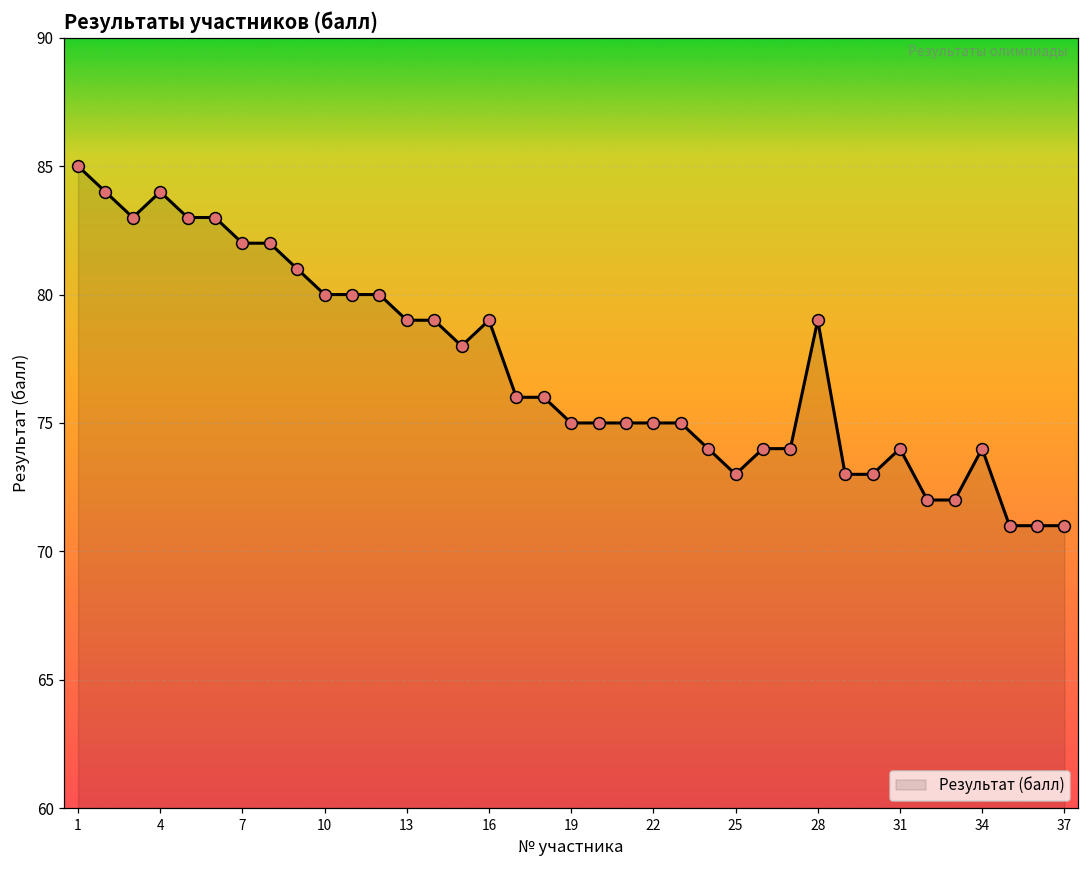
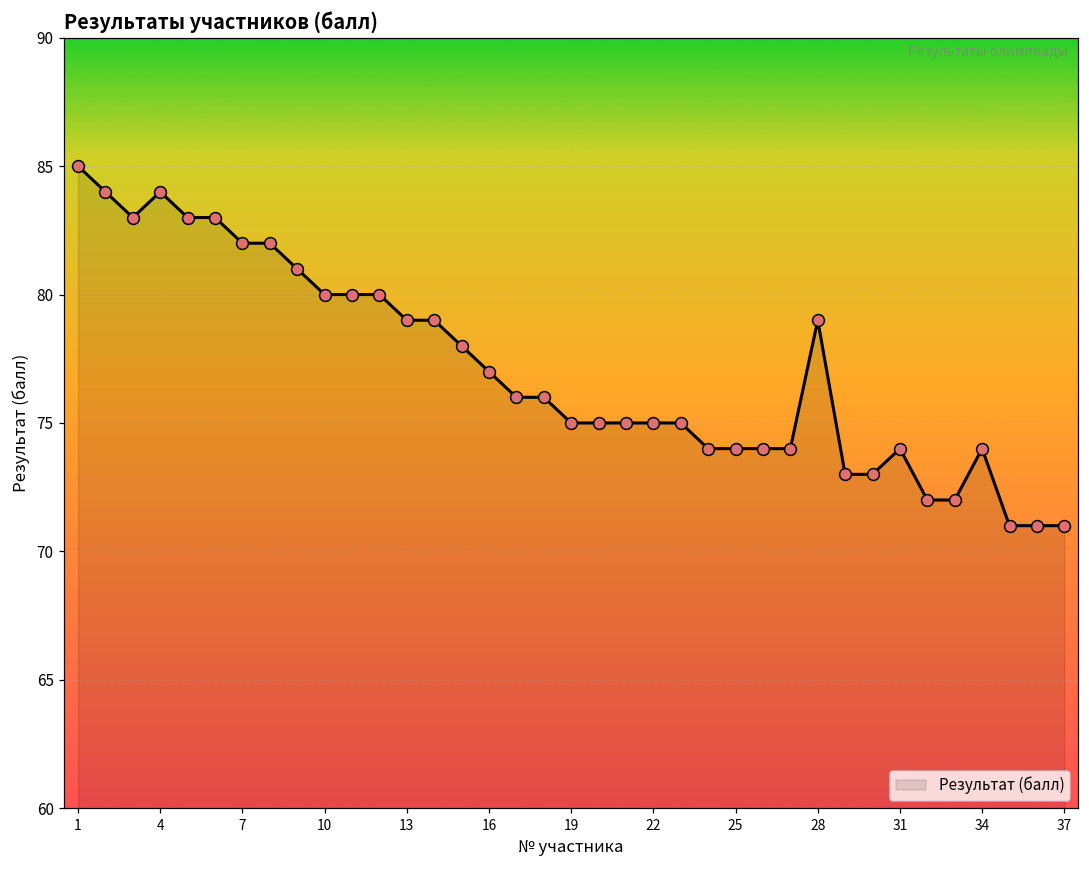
  {
    "1": 85,
    "4": 84,
    "7": 82,
    "10": 80,
    "13": 79,
-   "16": 79,
+   "16": 77,
    "19": 75,
    "22": 75,
-   "25": 73,
+   "25": 74,
    "28": 79,
    "31": 74,
    "34": 74,
    "37": 71
  }
